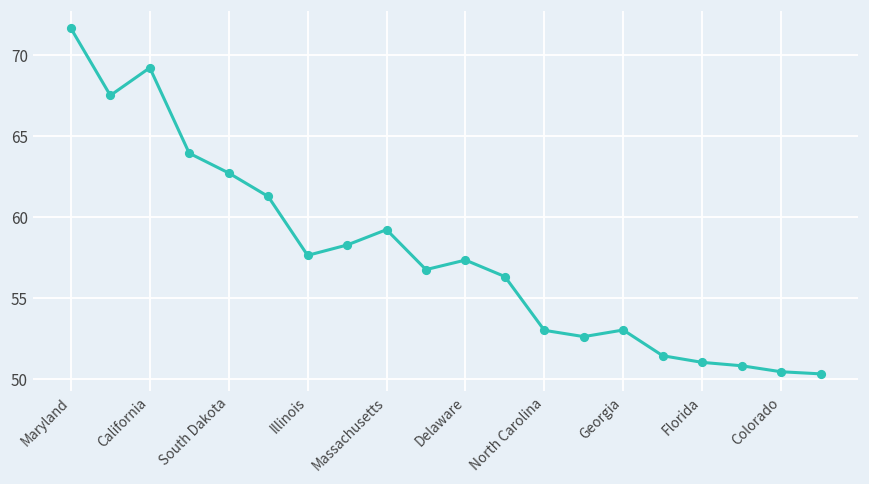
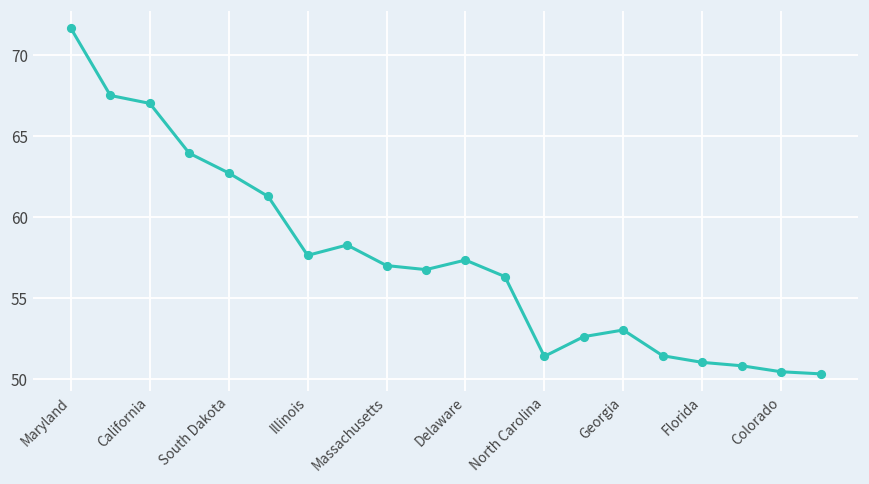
  {
    "Maryland": 71.7,
-   "California": 69.2,
+   "California": 67.0,
    "South Dakota": 62.7,
    "Illinois": 57.6,
-   "Massachusetts": 59.2,
+   "Massachusetts": 57.0,
    "Delaware": 57.4,
-   "North Carolina": 53.0,
+   "North Carolina": 51.4,
    "Georgia": 53.0,
    "Florida": 51.0,
    "Colorado": 50.5
  }
